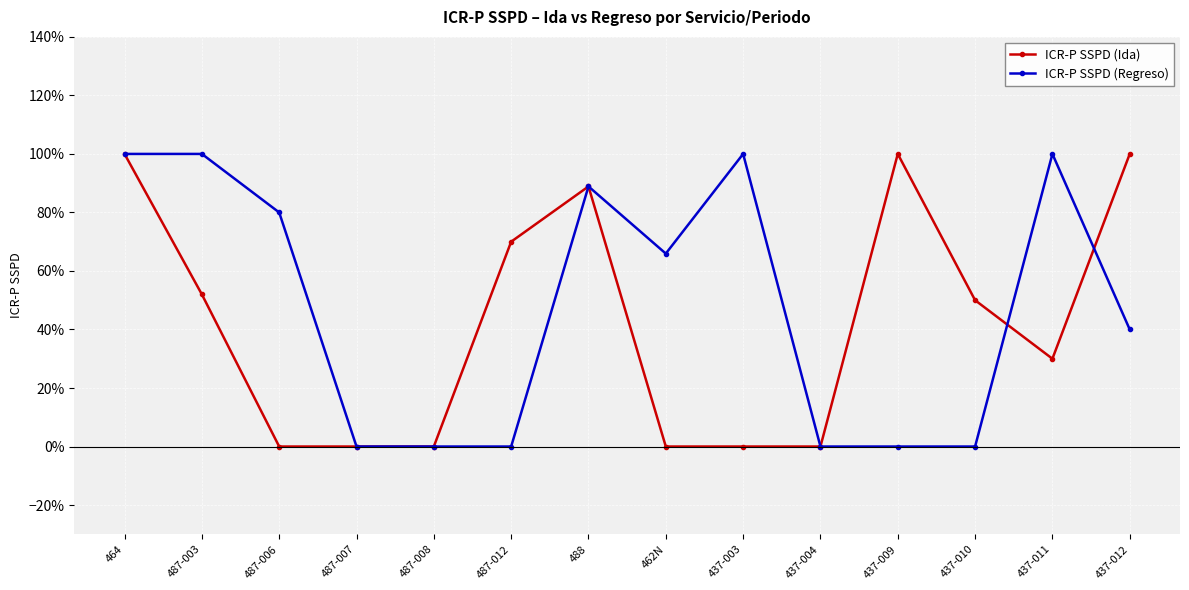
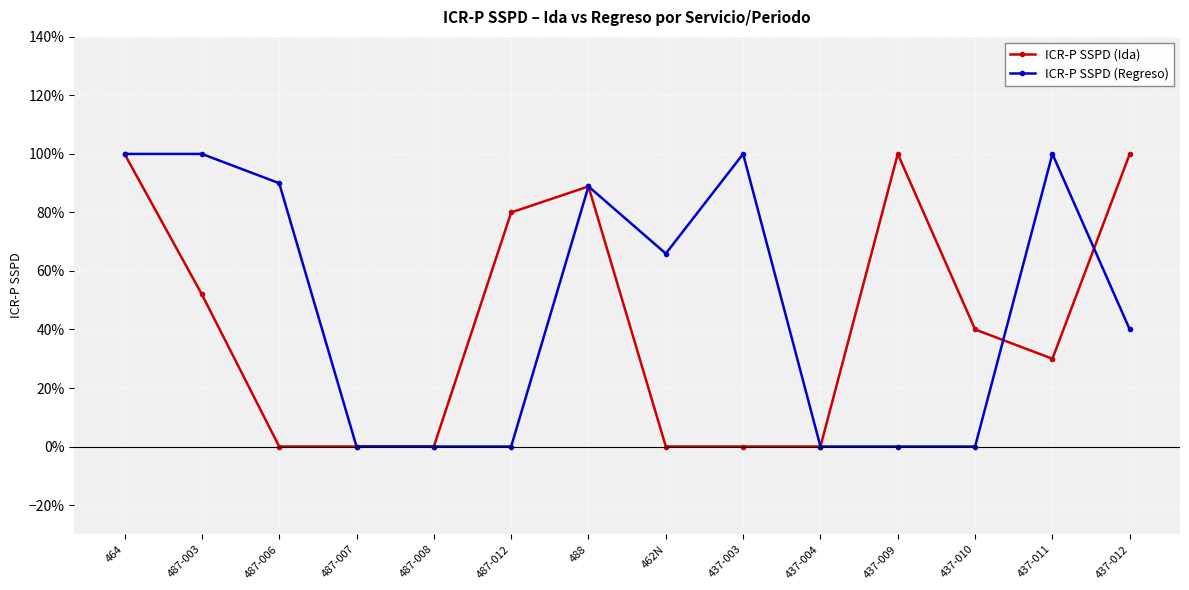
  {
    "ICR-P SSPD (Ida)": {
      "487-003": "52%",
      "487-006": "0%",
-     "487-012": "70%",
+     "487-012": "80%",
      "462N": "0%",
      "437-003": "0%",
      "437-009": "100%",
-     "437-010": "50%",
+     "437-010": "40%",
      "437-011": "30%",
      "437-012": "100%"
    },
    "ICR-P SSPD (Regreso)": {
      "487-003": "100%",
-     "487-006": "80%",
+     "487-006": "90%",
      "487-012": "0%",
      "462N": "66%",
      "437-003": "100%",
      "437-009": "0%",
      "437-010": "0%",
      "437-011": "100%",
      "437-012": "40%"
    }
  }
